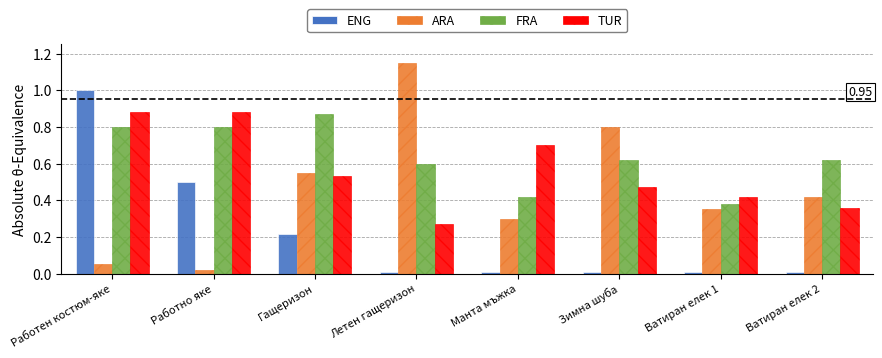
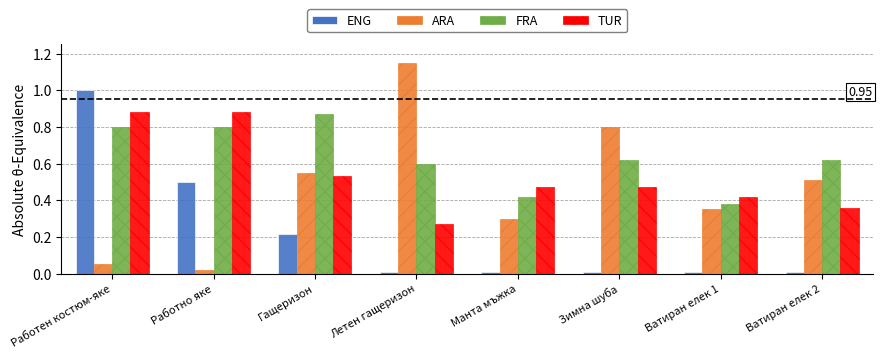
  {
    "ENG": {
      "Работен костюм-яке": 1.00,
      "Работно яке": 0.50,
      "Гащеризон": 0.22
    },
    "ARA": {
      "Работен костюм-яке": 0.05,
      "Работно яке": 0.02,
      "Гащеризон": 0.55,
      "Летен гащеризон": 1.15,
      "Манта мъжка": 0.30,
      "Зимна шуба": 0.80,
      "Ватиран елек 1": 0.35,
-     "Ватиран елек 2": 0.42
+     "Ватиран елек 2": 0.51
    },
    "FRA": {
      "Работен костюм-яке": 0.80,
      "Работно яке": 0.80,
      "Гащеризон": 0.87,
      "Летен гащеризон": 0.60,
      "Манта мъжка": 0.42,
      "Зимна шуба": 0.62,
      "Ватиран елек 1": 0.38,
      "Ватиран елек 2": 0.62
    },
    "TUR": {
      "Работен костюм-яке": 0.88,
      "Работно яке": 0.88,
      "Гащеризон": 0.53,
      "Летен гащеризон": 0.27,
-     "Манта мъжка": 0.70,
+     "Манта мъжка": 0.47,
      "Зимна шуба": 0.47,
      "Ватиран елек 1": 0.42,
      "Ватиран елек 2": 0.36
    }
  }
